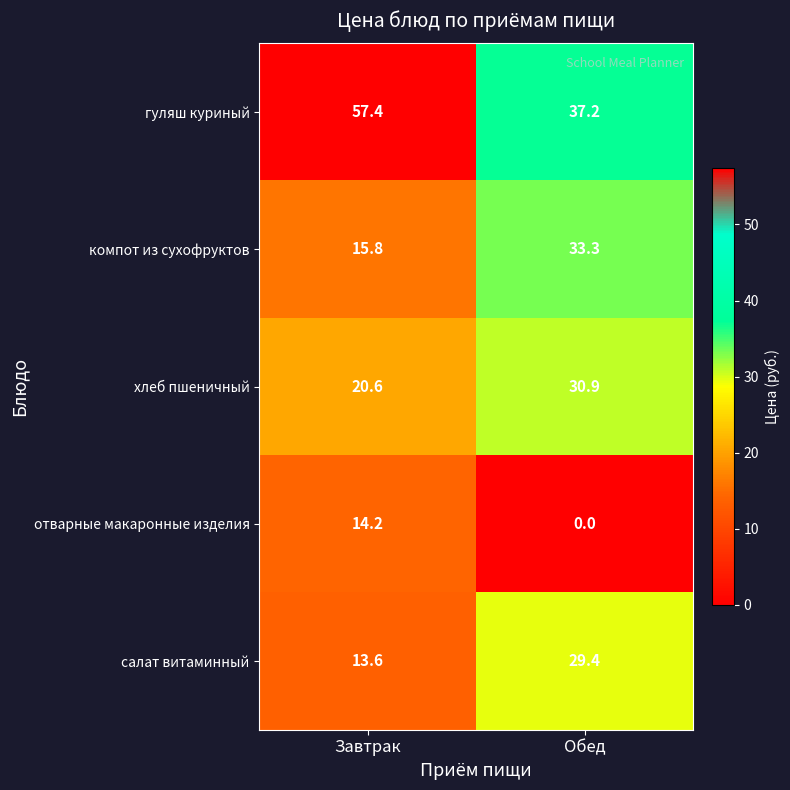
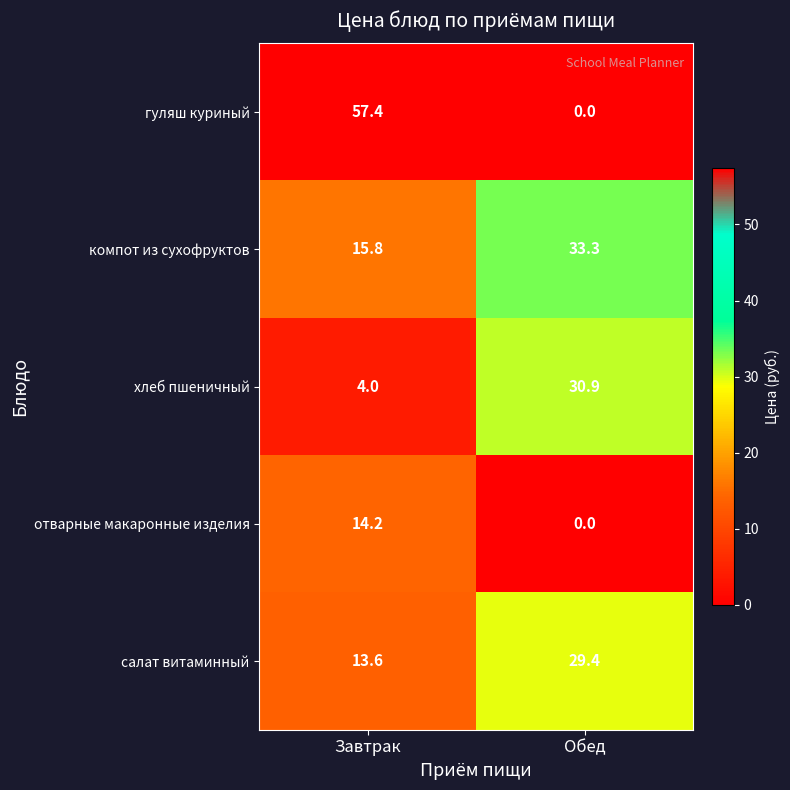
  {
    "гуляш куриный": {
      "Завтрак": 57.4,
-     "Обед": 37.2
+     "Обед": 0.0
    },
    "компот из сухофруктов": {
      "Завтрак": 15.8,
      "Обед": 33.3
    },
    "хлеб пшеничный": {
-     "Завтрак": 20.6,
+     "Завтрак": 4.0,
      "Обед": 30.9
    },
    "отварные макаронные изделия": {
      "Завтрак": 14.2,
      "Обед": 0.0
    },
    "салат витаминный": {
      "Завтрак": 13.6,
      "Обед": 29.4
    }
  }
